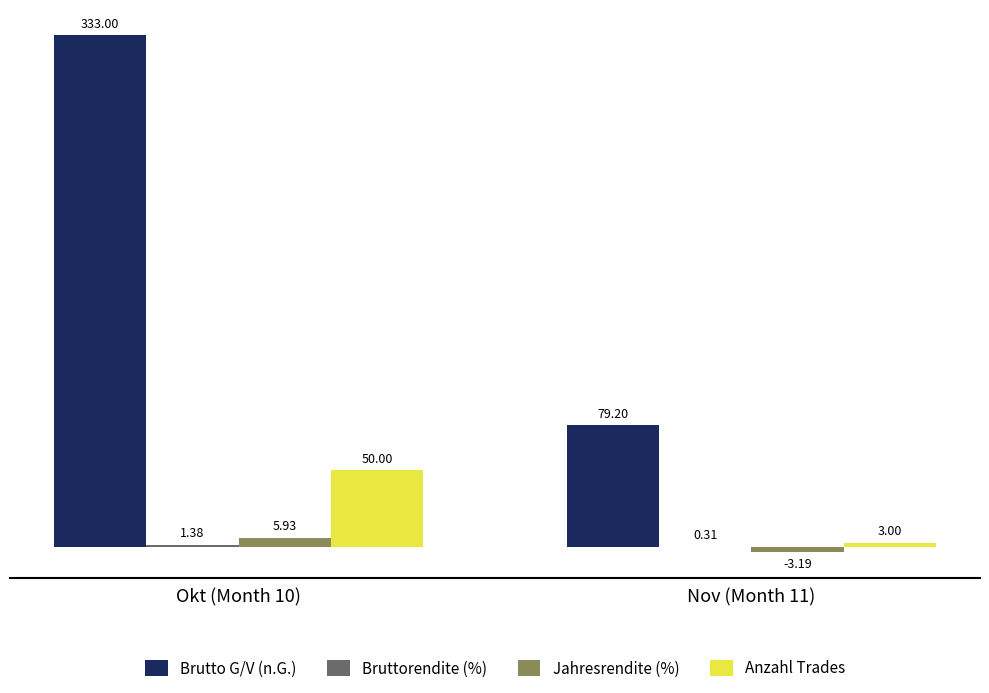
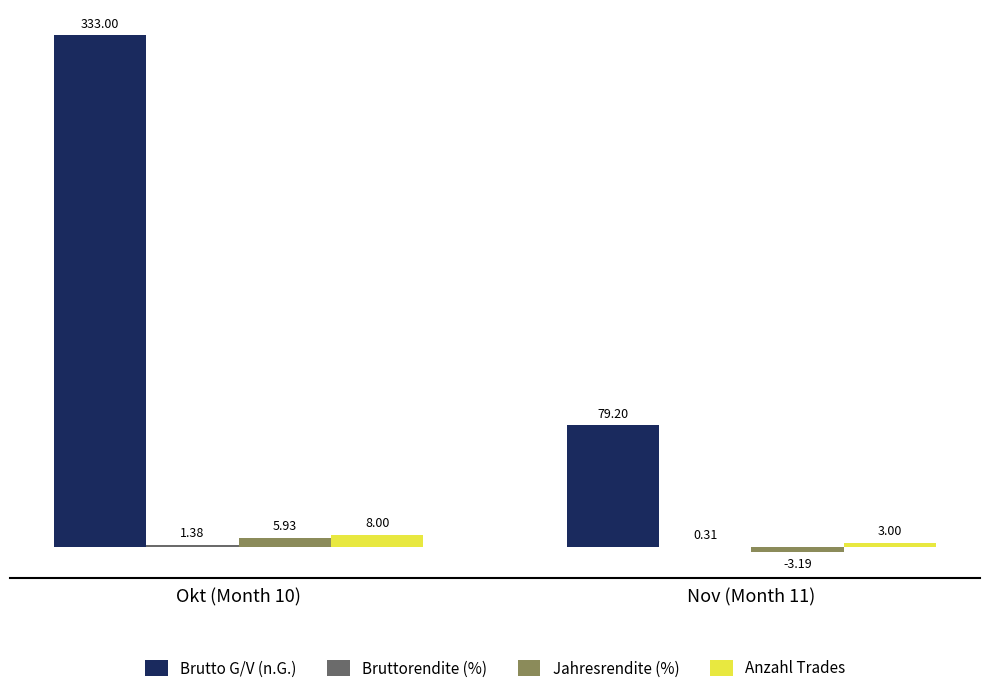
  {
    "Brutto G/V (n.G.)": {
      "Okt (Month 10)": 333.00,
      "Nov (Month 11)": 79.20
    },
    "Anzahl Trades": {
-     "Okt (Month 10)": 50.00,
+     "Okt (Month 10)": 8.00,
      "Nov (Month 11)": 3.00
    }
  }
